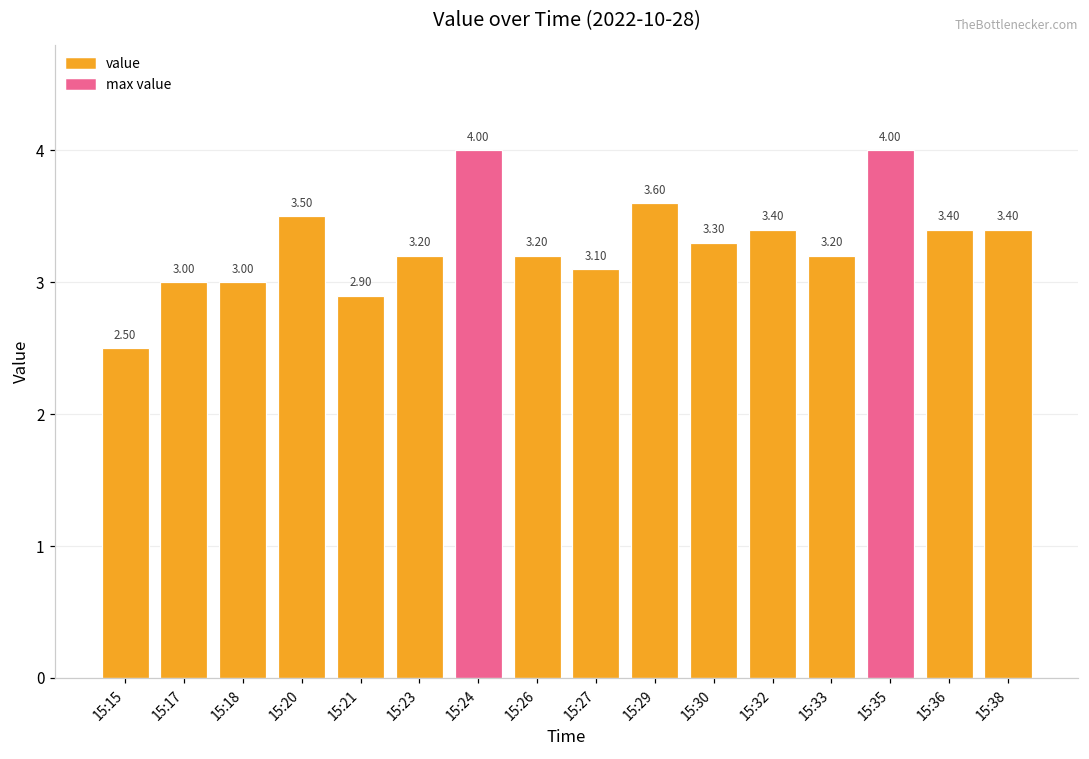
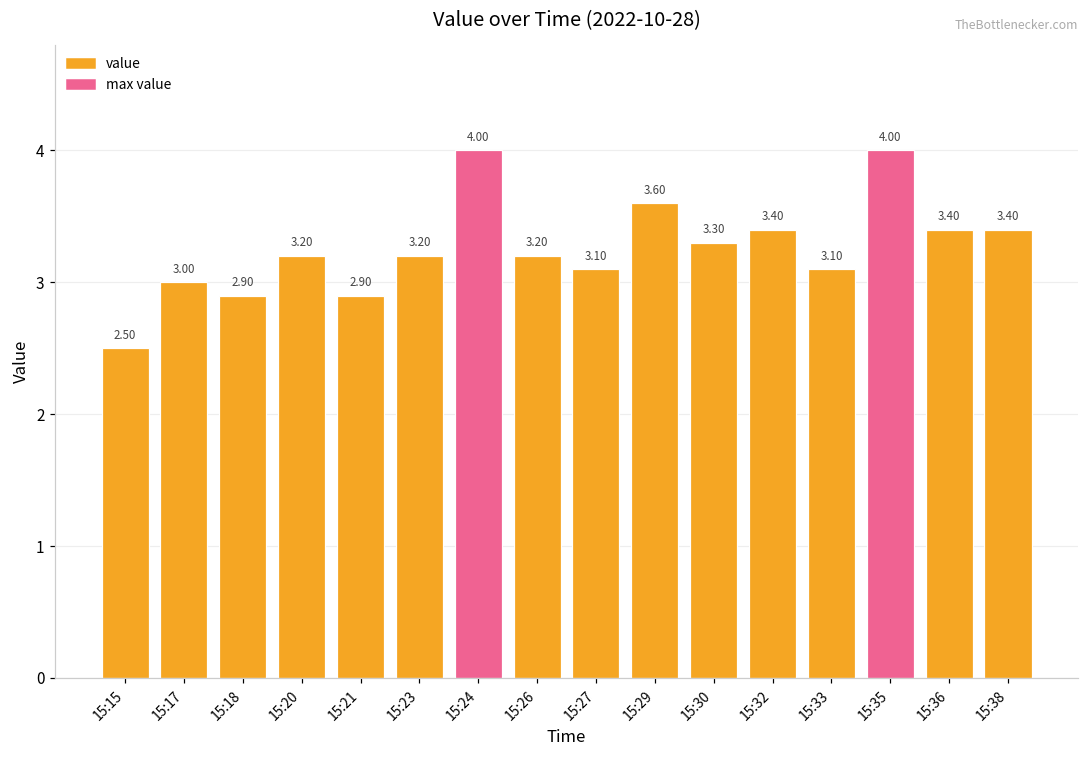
  {
    "15:15": 2.50,
    "15:17": 3.00,
-   "15:18": 3.00,
-   "15:20": 3.50,
+   "15:18": 2.90,
+   "15:20": 3.20,
    "15:21": 2.90,
    "15:23": 3.20,
    "15:24": 4.00,
    "15:26": 3.20,
    "15:27": 3.10,
    "15:29": 3.60,
    "15:30": 3.30,
    "15:32": 3.40,
-   "15:33": 3.20,
+   "15:33": 3.10,
    "15:35": 4.00,
    "15:36": 3.40,
    "15:38": 3.40
  }
